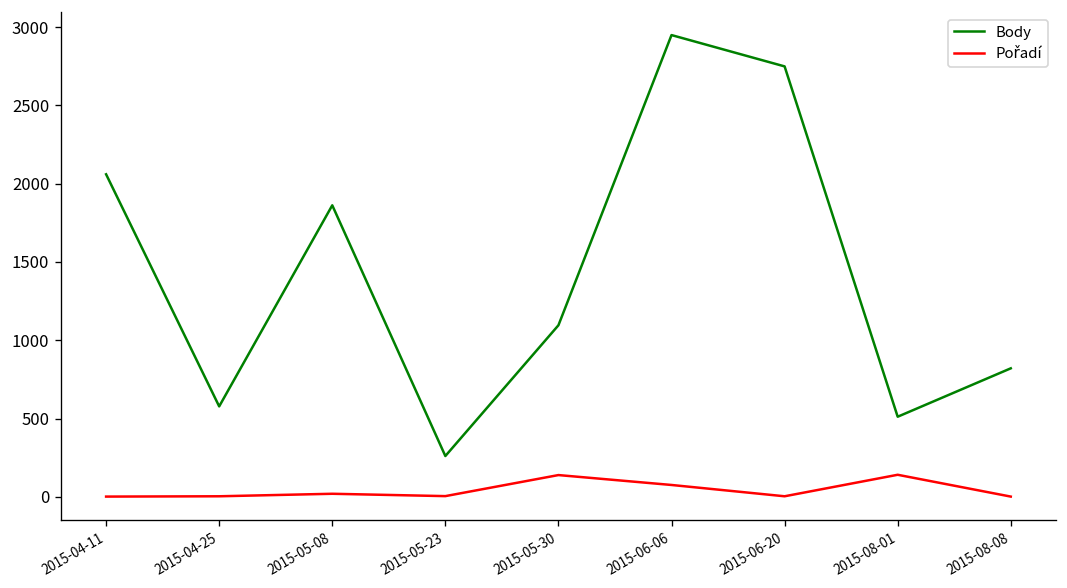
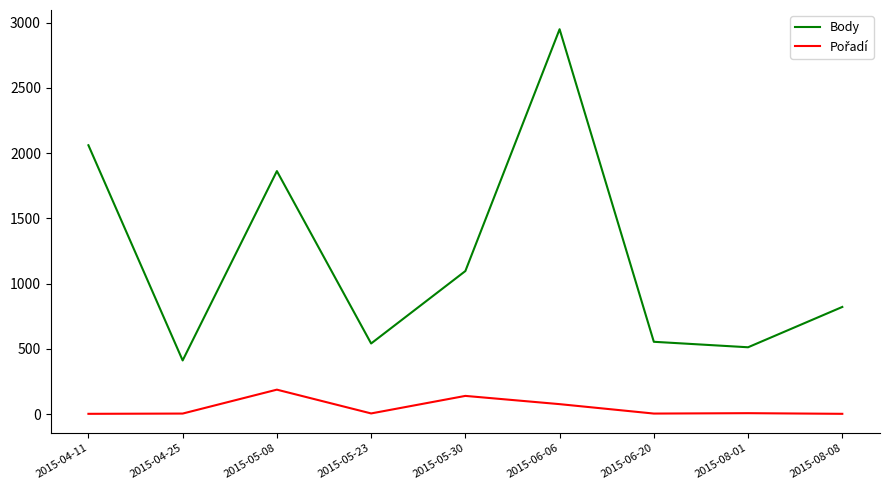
  {
    "Body": {
      "2015-04-11": 2060,
-     "2015-04-25": 580,
+     "2015-04-25": 410,
      "2015-05-08": 1860,
-     "2015-05-23": 260,
+     "2015-05-23": 540,
      "2015-05-30": 1100,
      "2015-06-06": 2950,
-     "2015-06-20": 2750,
+     "2015-06-20": 550,
      "2015-08-01": 510,
      "2015-08-08": 820
    },
    "Pořadí": {
      "2015-04-11": 0,
      "2015-04-25": 0,
-     "2015-05-08": 20,
+     "2015-05-08": 190,
      "2015-05-23": 10,
      "2015-05-30": 140,
      "2015-06-06": 80,
      "2015-06-20": 0,
-     "2015-08-01": 140,
+     "2015-08-01": 10,
      "2015-08-08": 0
    }
  }
